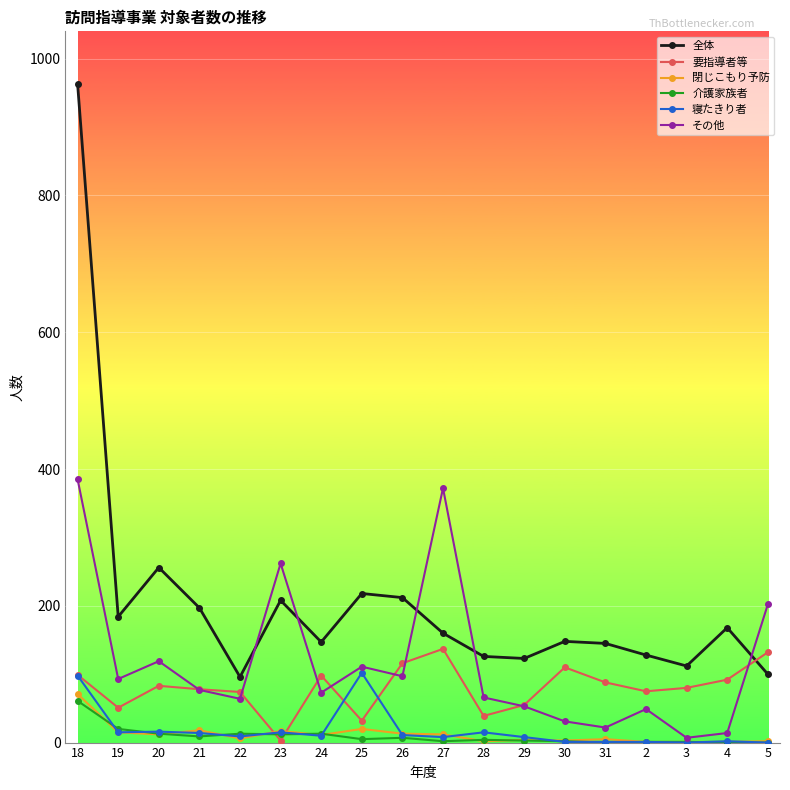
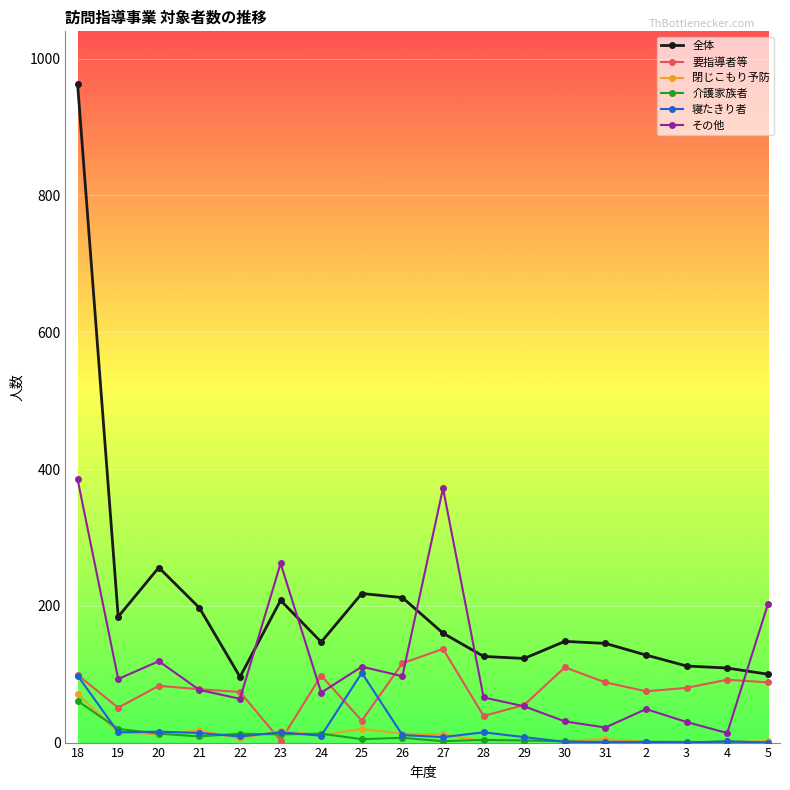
  {
    "全体": {
      "18": 960,
      "19": 180,
      "20": 260,
      "21": 200,
      "22": 100,
      "23": 210,
      "24": 150,
      "25": 220,
      "26": 210,
      "27": 160,
      "28": 130,
      "29": 120,
      "30": 150,
      "31": 150,
      "2": 130,
      "3": 110,
-     "4": 170,
+     "4": 110,
      "5": 100
    },
    "要指導者等": {
      "19": 50,
      "20": 80,
      "22": 70,
      "23": 0,
      "24": 100,
      "25": 30,
      "26": 120,
      "27": 140,
      "28": 40,
      "30": 110,
      "31": 90,
      "2": 80,
      "3": 80,
      "4": 90,
-     "5": 130
+     "5": 90
    },
    "閉じこもり予防": {
      "18": 70,
      "21": 20,
      "25": 20,
      "27": 10,
      "31": 10
    },
    "介護家族者": {
      "18": 60,
      "19": 20,
      "21": 10,
      "22": 10,
      "25": 10,
      "26": 10,
      "27": 0
    },
    "寝たきり者": {
      "21": 10,
      "25": 100,
      "27": 10,
      "28": 20,
      "29": 10
    },
    "その他": {
      "18": 390,
      "19": 90,
      "20": 120,
      "22": 60,
      "23": 260,
      "24": 70,
      "25": 110,
      "26": 100,
      "27": 370,
      "28": 70,
      "30": 30,
      "31": 20,
      "2": 50,
-     "3": 10,
+     "3": 30,
      "4": 10,
      "5": 200
    }
  }
